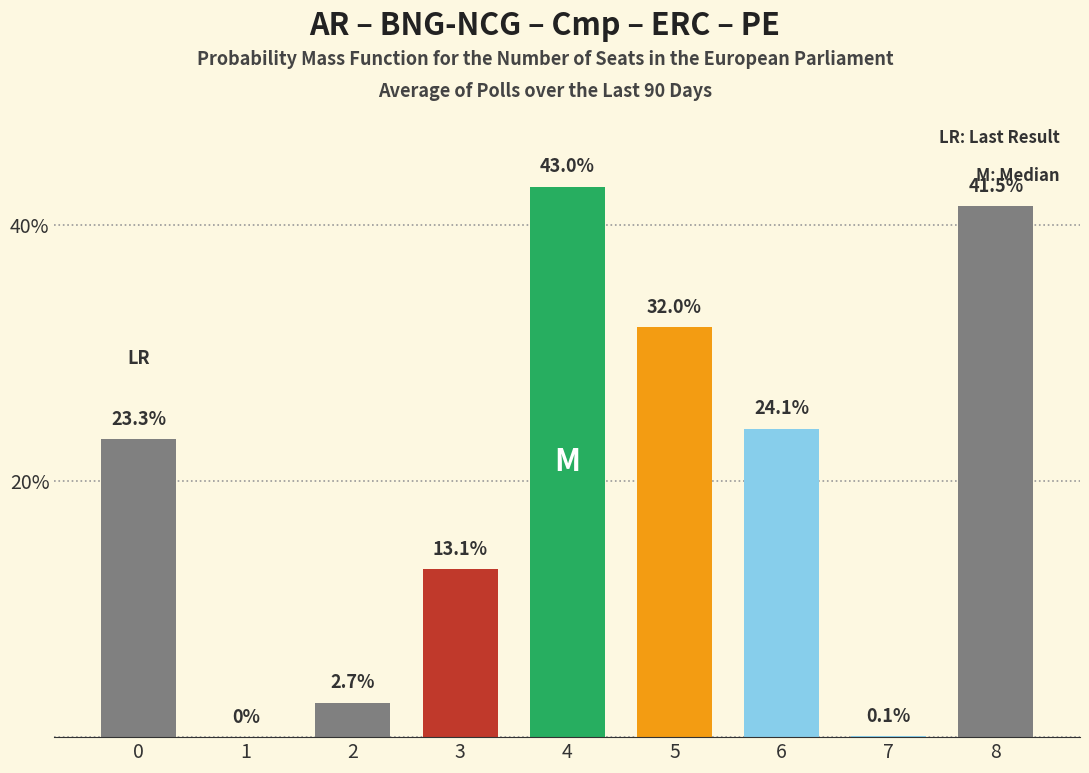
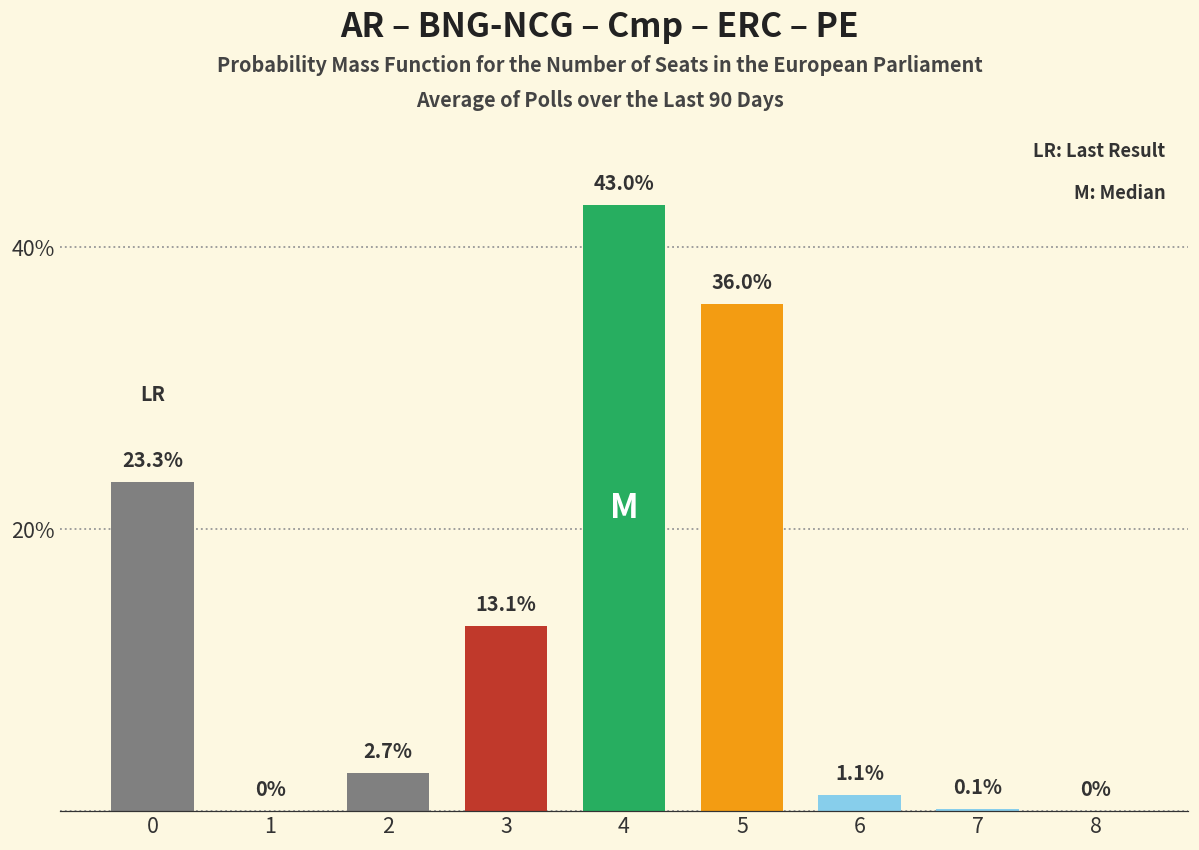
  {
    "0": "23.3%",
    "1": "0%",
    "2": "2.7%",
    "3": "13.1%",
    "4": "43.0%",
-   "5": "32.0%",
-   "6": "24.1%",
+   "5": "36.0%",
+   "6": "1.1%",
    "7": "0.1%",
-   "8": "41.5%"
+   "8": "0%"
  }
